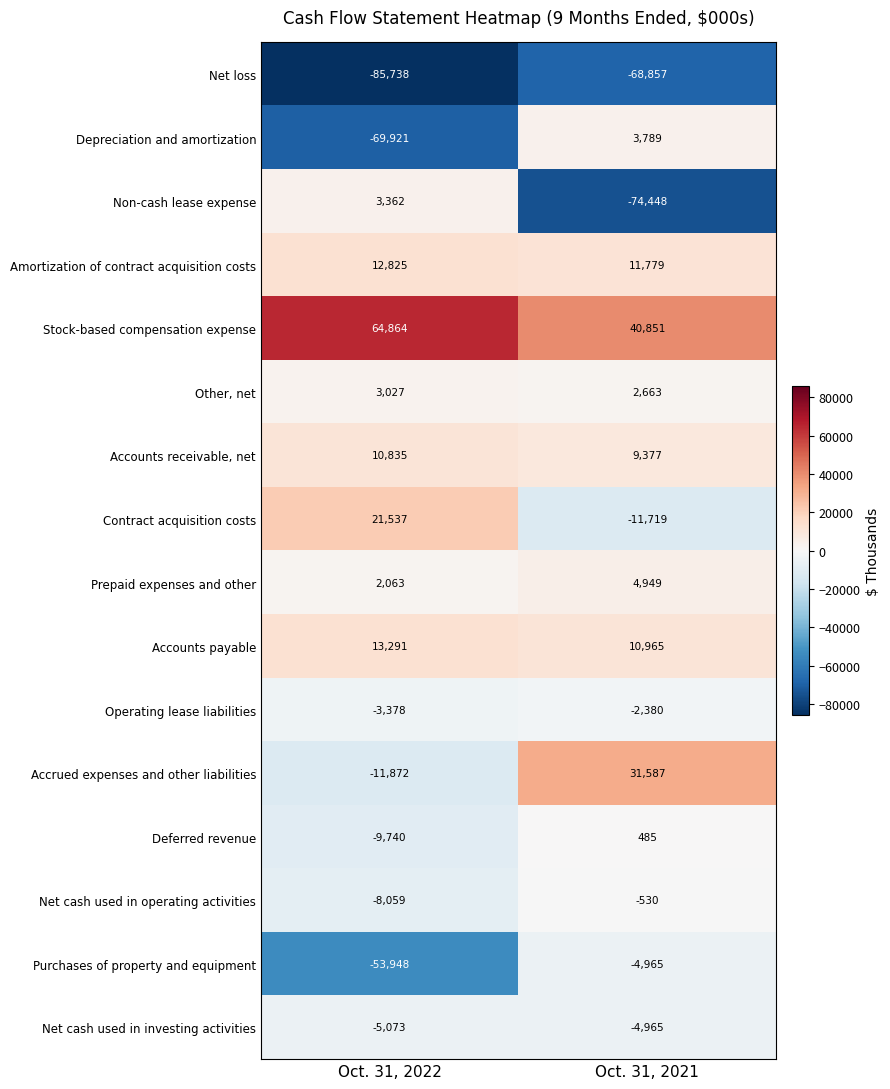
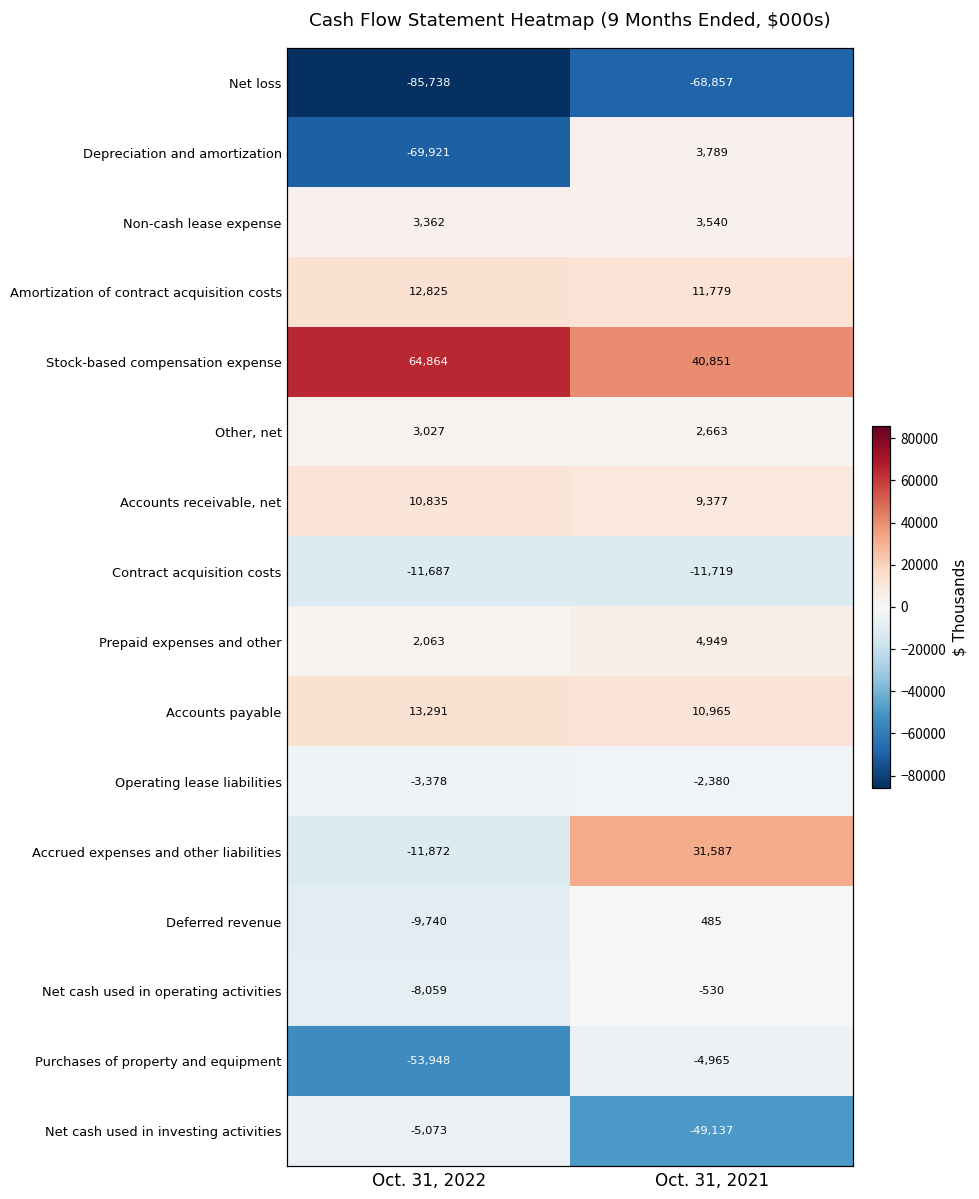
  {
    "Net loss": {
      "Oct. 31, 2022": "-85,738",
      "Oct. 31, 2021": "-68,857"
    },
    "Depreciation and amortization": {
      "Oct. 31, 2022": "-69,921",
      "Oct. 31, 2021": "3,789"
    },
    "Non-cash lease expense": {
      "Oct. 31, 2022": "3,362",
-     "Oct. 31, 2021": "-74,448"
+     "Oct. 31, 2021": "3,540"
    },
    "Amortization of contract acquisition costs": {
      "Oct. 31, 2022": "12,825",
      "Oct. 31, 2021": "11,779"
    },
    "Stock-based compensation expense": {
      "Oct. 31, 2022": "64,864",
      "Oct. 31, 2021": "40,851"
    },
    "Other, net": {
      "Oct. 31, 2022": "3,027",
      "Oct. 31, 2021": "2,663"
    },
    "Accounts receivable, net": {
      "Oct. 31, 2022": "10,835",
      "Oct. 31, 2021": "9,377"
    },
    "Contract acquisition costs": {
-     "Oct. 31, 2022": "21,537",
+     "Oct. 31, 2022": "-11,687",
      "Oct. 31, 2021": "-11,719"
    },
    "Prepaid expenses and other": {
      "Oct. 31, 2022": "2,063",
      "Oct. 31, 2021": "4,949"
    },
    "Accounts payable": {
      "Oct. 31, 2022": "13,291",
      "Oct. 31, 2021": "10,965"
    },
    "Operating lease liabilities": {
      "Oct. 31, 2022": "-3,378",
      "Oct. 31, 2021": "-2,380"
    },
    "Accrued expenses and other liabilities": {
      "Oct. 31, 2022": "-11,872",
      "Oct. 31, 2021": "31,587"
    },
    "Deferred revenue": {
      "Oct. 31, 2022": "-9,740",
      "Oct. 31, 2021": "485"
    },
    "Net cash used in operating activities": {
      "Oct. 31, 2022": "-8,059",
      "Oct. 31, 2021": "-530"
    },
    "Purchases of property and equipment": {
      "Oct. 31, 2022": "-53,948",
      "Oct. 31, 2021": "-4,965"
    },
    "Net cash used in investing activities": {
      "Oct. 31, 2022": "-5,073",
-     "Oct. 31, 2021": "-4,965"
+     "Oct. 31, 2021": "-49,137"
    }
  }
